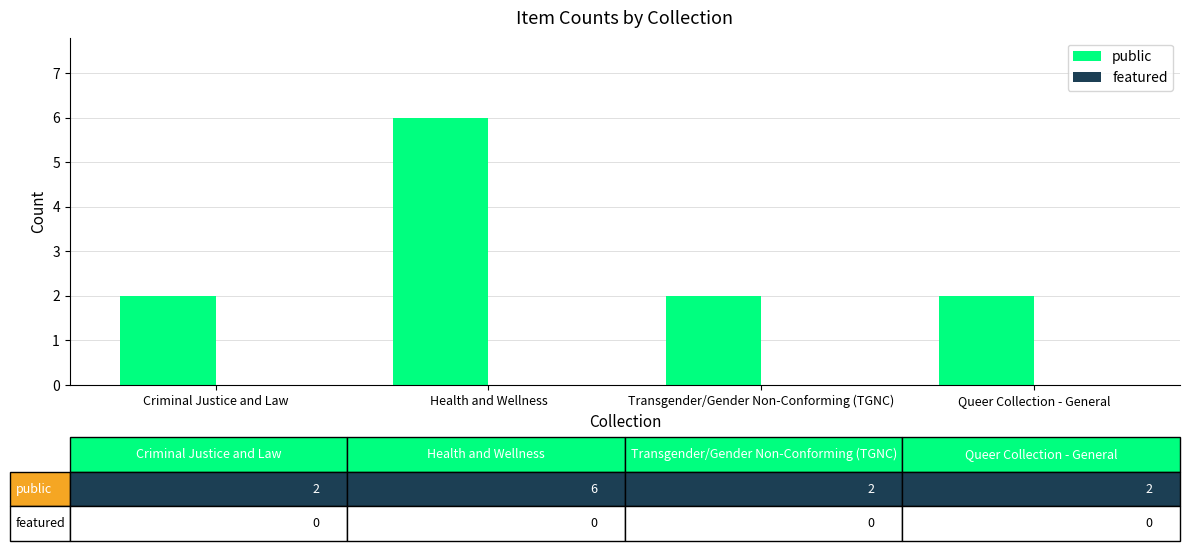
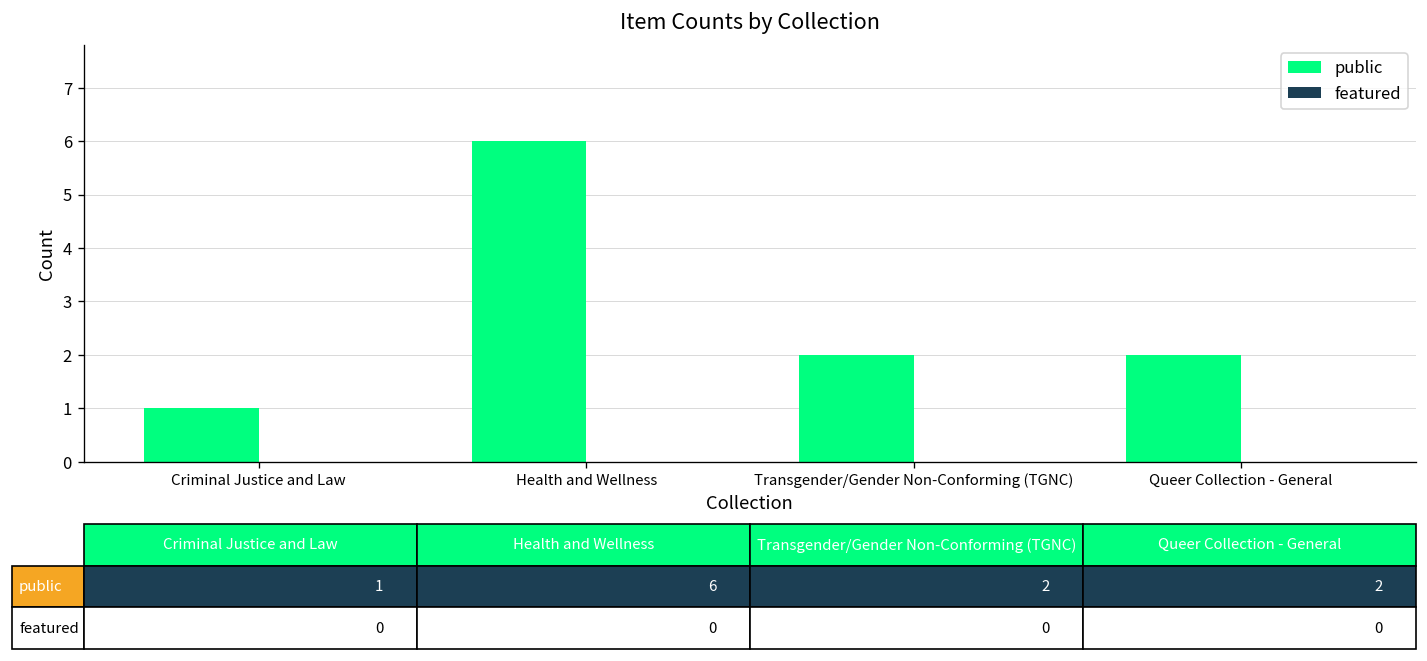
  {
    "public": {
-     "Criminal Justice and Law": 2
+     "Criminal Justice and Law": 1
    },
    "featured": {
      "Criminal Justice and Law": 0.0,
      "Health and Wellness": 0.0,
      "Transgender/Gender Non-Conforming (TGNC)": 0.0,
      "Queer Collection - General": 0.0
    }
  }
